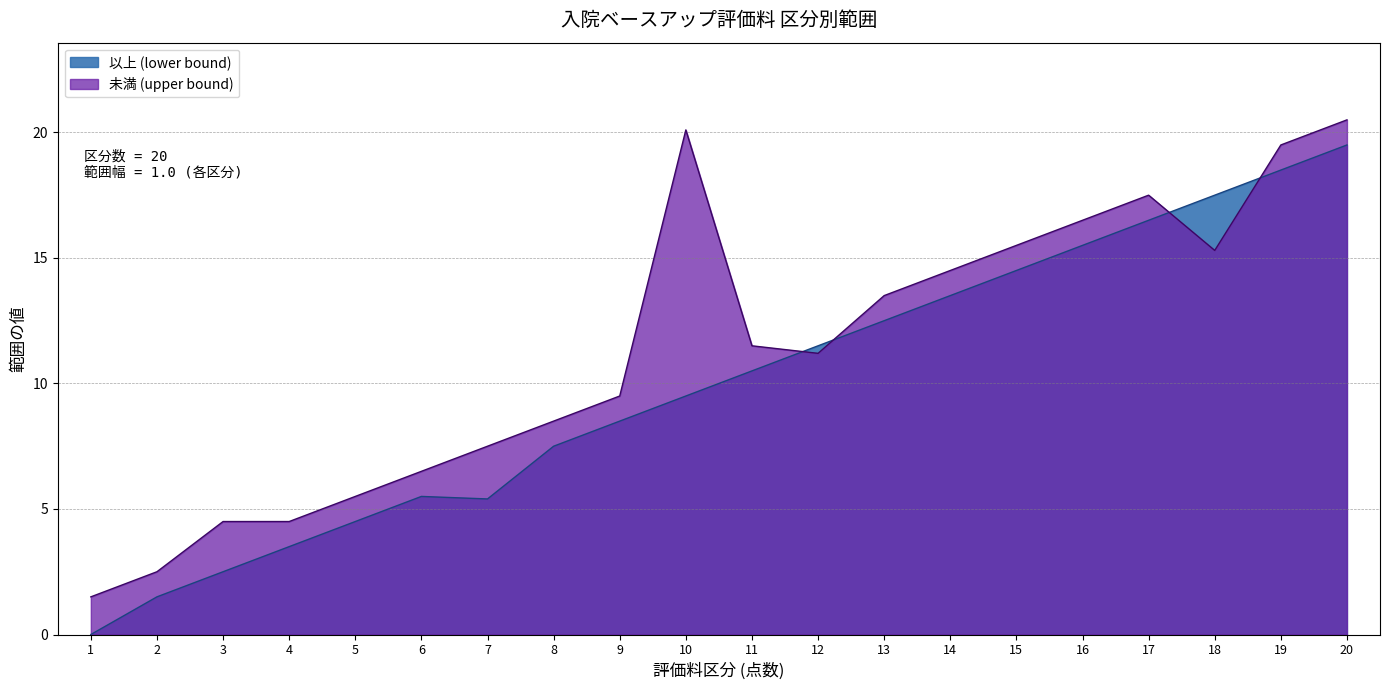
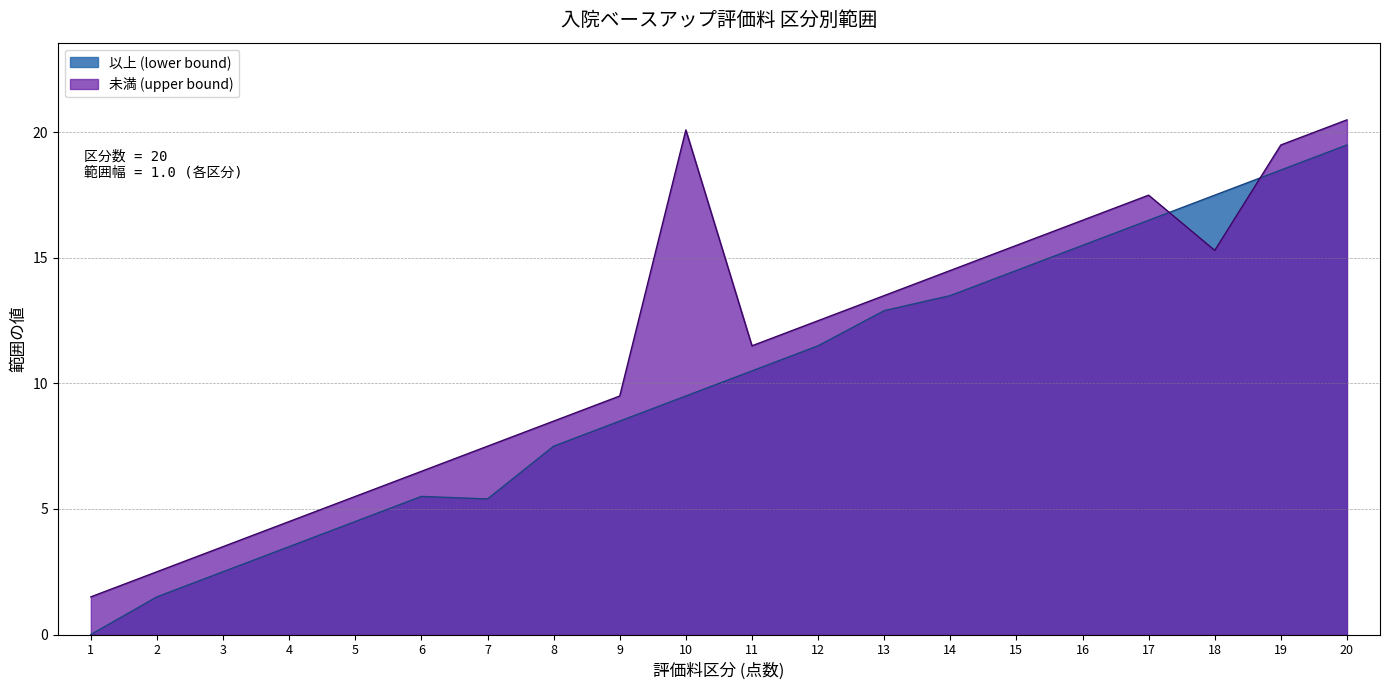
  {
    "以上 (lower bound)": {
      "1": 0.0,
      "2": 1.5,
      "3": 2.5,
      "4": 3.5,
      "5": 4.5,
      "6": 5.5,
      "7": 5.4,
      "8": 7.5,
      "9": 8.5,
      "10": 9.5,
      "11": 10.5,
      "12": 11.5,
-     "13": 12.5,
+     "13": 12.9,
      "14": 13.5,
      "15": 14.5,
      "16": 15.5,
      "17": 16.5,
      "18": 17.5,
      "19": 18.5,
      "20": 19.5
    },
    "未満 (upper bound)": {
      "1": 1.5,
      "2": 2.5,
-     "3": 4.5,
+     "3": 3.5,
      "4": 4.5,
      "5": 5.5,
      "6": 6.5,
      "7": 7.5,
      "8": 8.5,
      "9": 9.5,
      "10": 20.1,
      "11": 11.5,
-     "12": 11.2,
+     "12": 12.5,
      "13": 13.5,
      "14": 14.5,
      "15": 15.5,
      "16": 16.5,
      "17": 17.5,
      "18": 15.3,
      "19": 19.5,
      "20": 20.5
    }
  }
